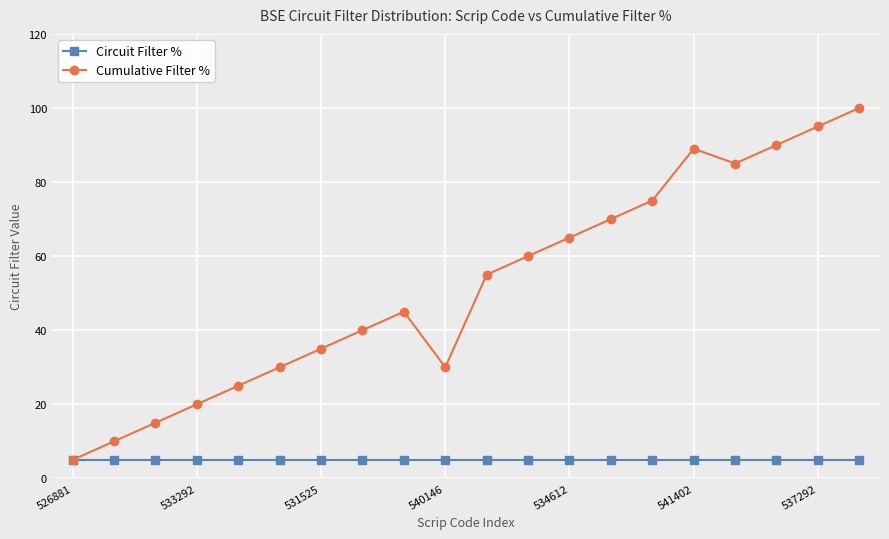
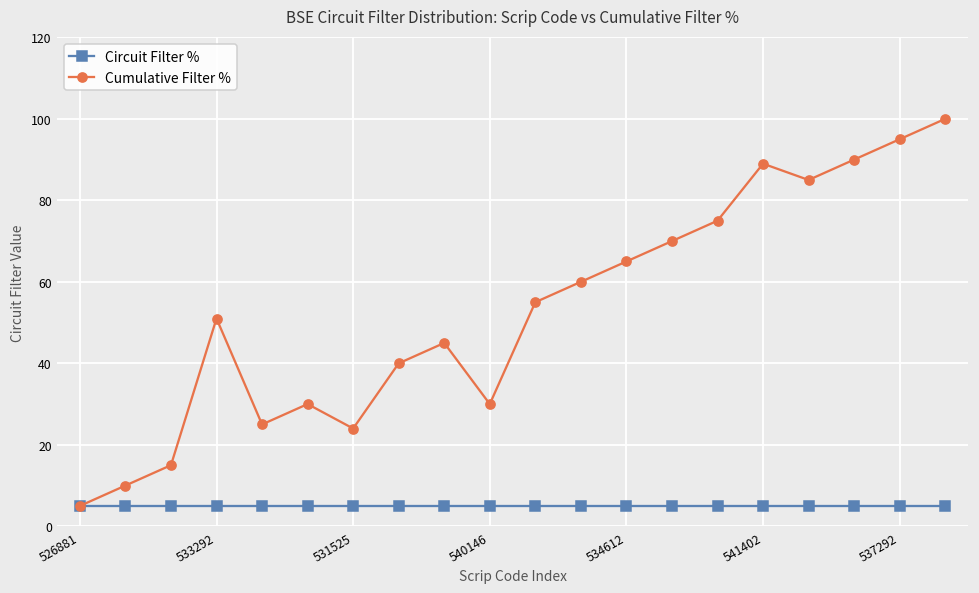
  {
    "Circuit Filter %": {
      "533292": 5,
      "531525": 5,
      "540146": 5,
      "534612": 5,
      "541402": 5,
      "537292": 5
    },
    "Cumulative Filter %": {
-     "533292": 20,
-     "531525": 35,
+     "533292": 51,
+     "531525": 24,
      "540146": 30,
      "534612": 65,
      "541402": 89,
      "537292": 95
    }
  }
